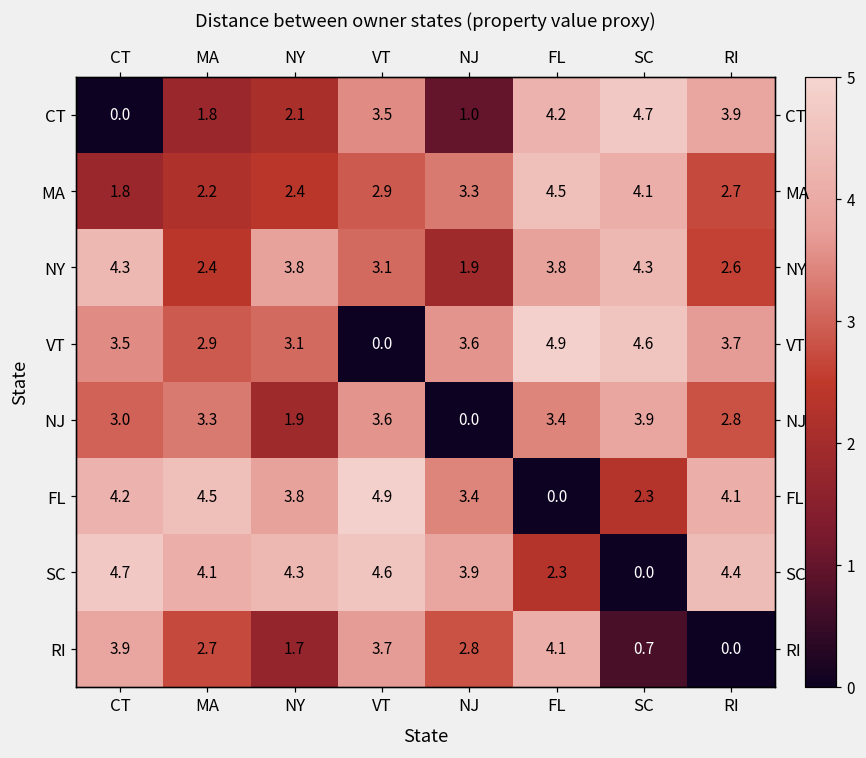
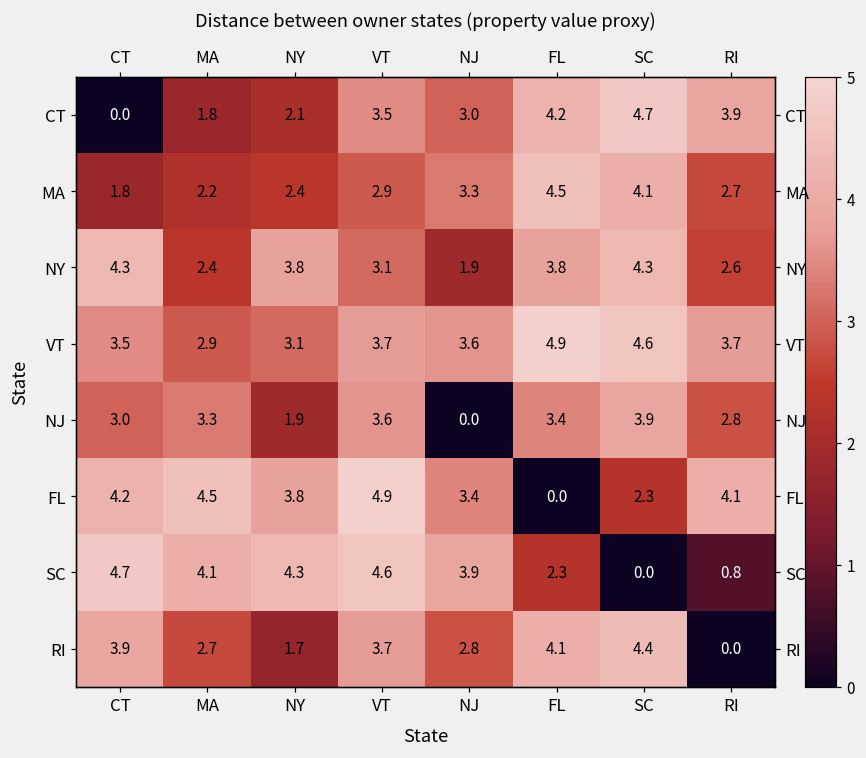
  {
    "CT": {
      "CT": 0.0,
      "MA": 1.8,
      "NY": 2.1,
      "VT": 3.5,
-     "NJ": 1.0,
+     "NJ": 3.0,
      "FL": 4.2,
      "SC": 4.7,
      "RI": 3.9
    },
    "MA": {
      "CT": 1.8,
      "MA": 2.2,
      "NY": 2.4,
      "VT": 2.9,
      "NJ": 3.3,
      "FL": 4.5,
      "SC": 4.1,
      "RI": 2.7
    },
    "NY": {
      "CT": 4.3,
      "MA": 2.4,
      "NY": 3.8,
      "VT": 3.1,
      "NJ": 1.9,
      "FL": 3.8,
      "SC": 4.3,
      "RI": 2.6
    },
    "VT": {
      "CT": 3.5,
      "MA": 2.9,
      "NY": 3.1,
-     "VT": 0.0,
+     "VT": 3.7,
      "NJ": 3.6,
      "FL": 4.9,
      "SC": 4.6,
      "RI": 3.7
    },
    "NJ": {
      "CT": 3.0,
      "MA": 3.3,
      "NY": 1.9,
      "VT": 3.6,
      "NJ": 0.0,
      "FL": 3.4,
      "SC": 3.9,
      "RI": 2.8
    },
    "FL": {
      "CT": 4.2,
      "MA": 4.5,
      "NY": 3.8,
      "VT": 4.9,
      "NJ": 3.4,
      "FL": 0.0,
      "SC": 2.3,
      "RI": 4.1
    },
    "SC": {
      "CT": 4.7,
      "MA": 4.1,
      "NY": 4.3,
      "VT": 4.6,
      "NJ": 3.9,
      "FL": 2.3,
      "SC": 0.0,
-     "RI": 4.4
+     "RI": 0.8
    },
    "RI": {
      "CT": 3.9,
      "MA": 2.7,
      "NY": 1.7,
      "VT": 3.7,
      "NJ": 2.8,
      "FL": 4.1,
-     "SC": 0.7,
+     "SC": 4.4,
      "RI": 0.0
    }
  }
